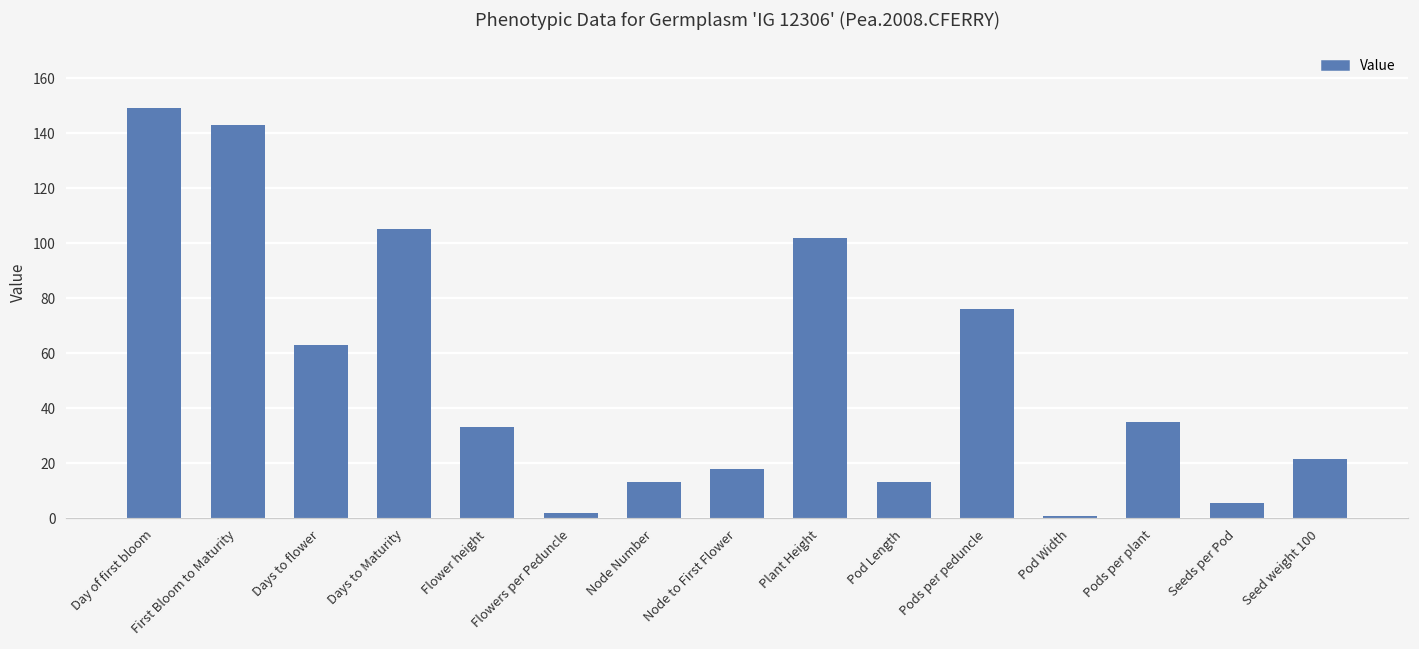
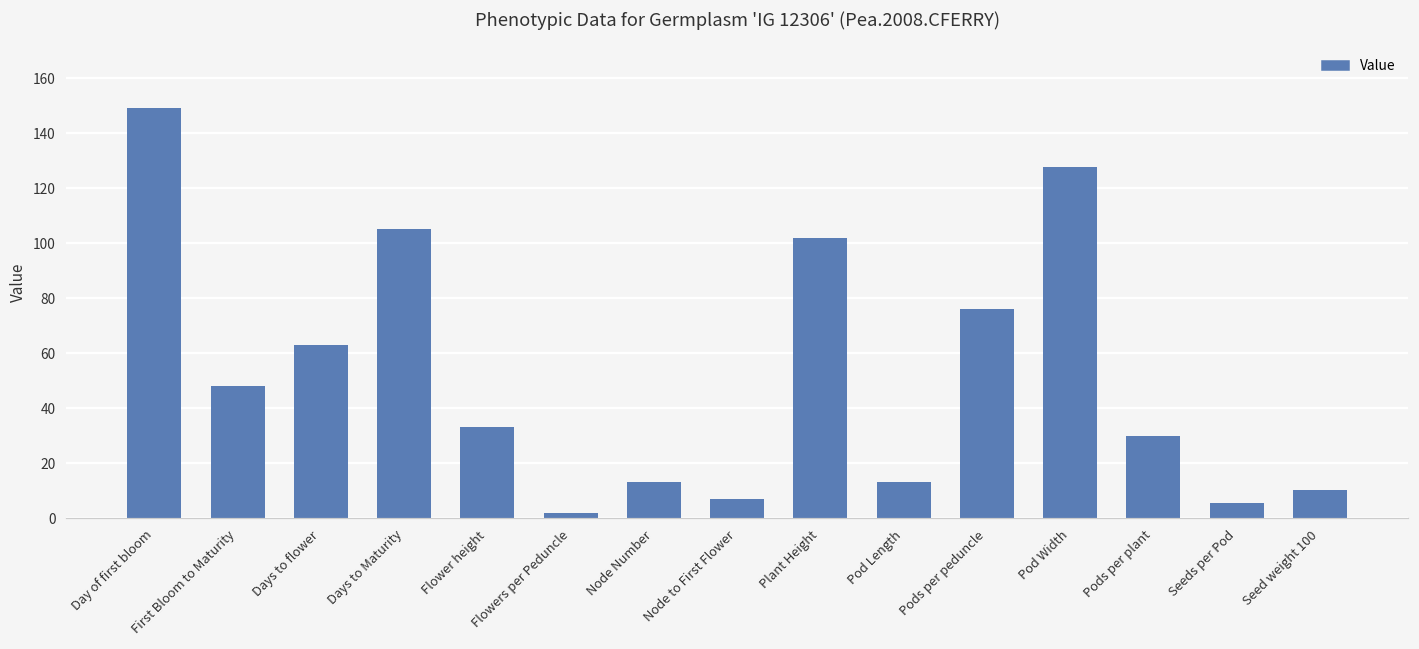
  {
    "Day of first bloom": 149,
-   "First Bloom to Maturity": 143,
+   "First Bloom to Maturity": 48,
    "Days to flower": 63,
    "Days to Maturity": 105,
    "Flower height": 33,
    "Flowers per Peduncle": 2,
    "Node Number": 13,
-   "Node to First Flower": 18,
+   "Node to First Flower": 7,
    "Plant Height": 102,
    "Pod Length": 13,
    "Pods per peduncle": 76,
-   "Pod Width": 1,
-   "Pods per plant": 35,
+   "Pod Width": 128,
+   "Pods per plant": 30,
    "Seeds per Pod": 6,
-   "Seed weight 100": 22
+   "Seed weight 100": 10
  }
